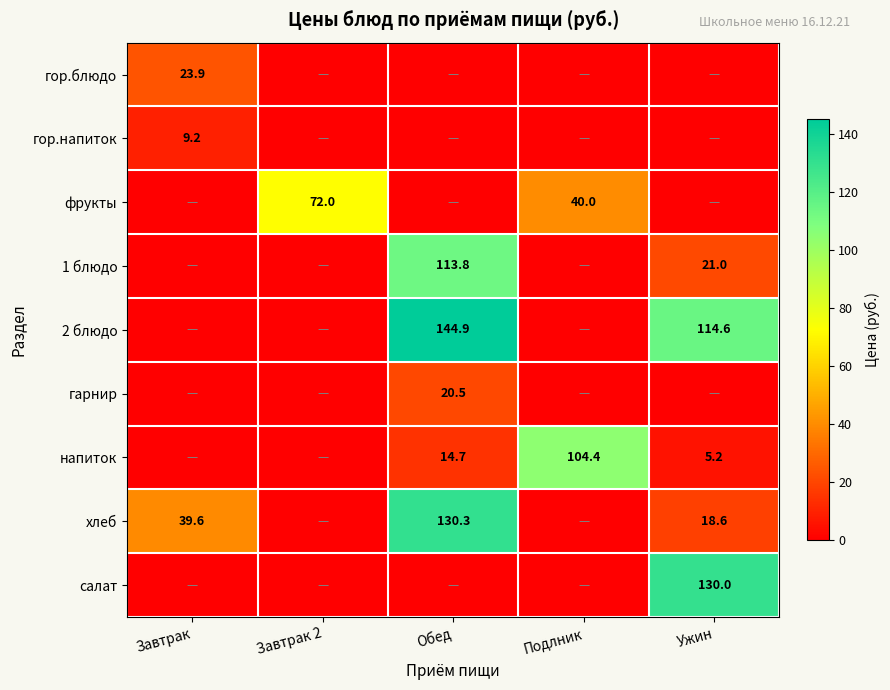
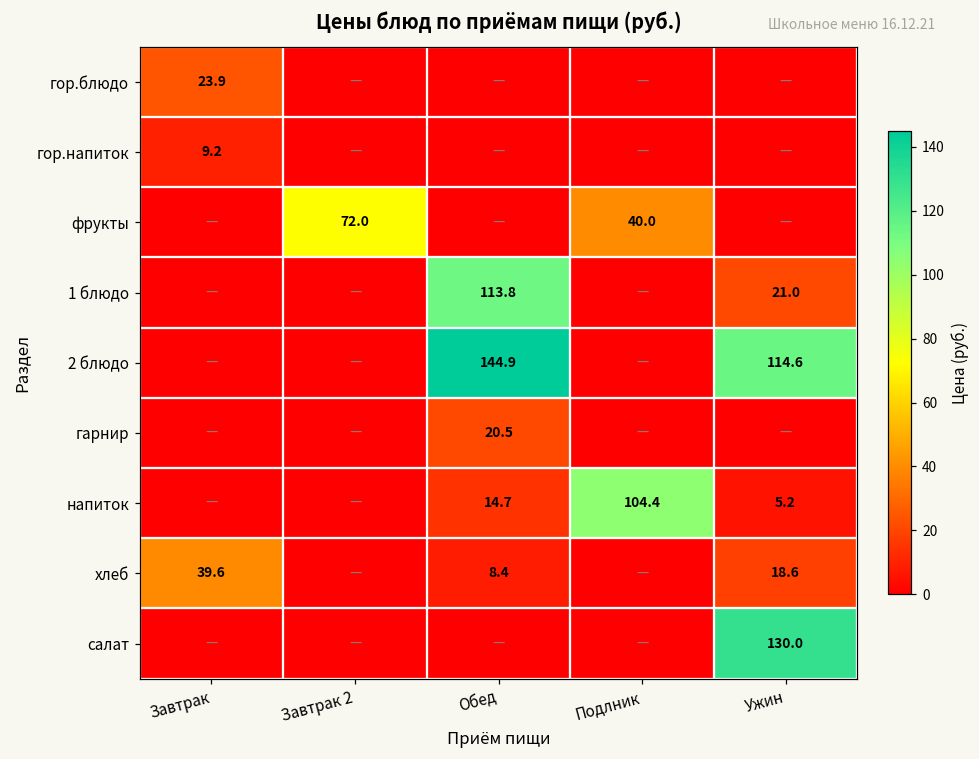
  {
    "гор.блюдо": {
      "Завтрак": 23.9
    },
    "гор.напиток": {
      "Завтрак": 9.2
    },
    "фрукты": {
      "Завтрак 2": 72.0,
      "Подлник": 40.0
    },
    "1 блюдо": {
      "Обед": 113.8,
      "Ужин": 21.0
    },
    "2 блюдо": {
      "Обед": 144.9,
      "Ужин": 114.6
    },
    "гарнир": {
      "Обед": 20.5
    },
    "напиток": {
      "Обед": 14.7,
      "Подлник": 104.4,
      "Ужин": 5.2
    },
    "хлеб": {
      "Завтрак": 39.6,
-     "Обед": 130.3,
+     "Обед": 8.4,
      "Ужин": 18.6
    },
    "салат": {
      "Ужин": 130.0
    }
  }
